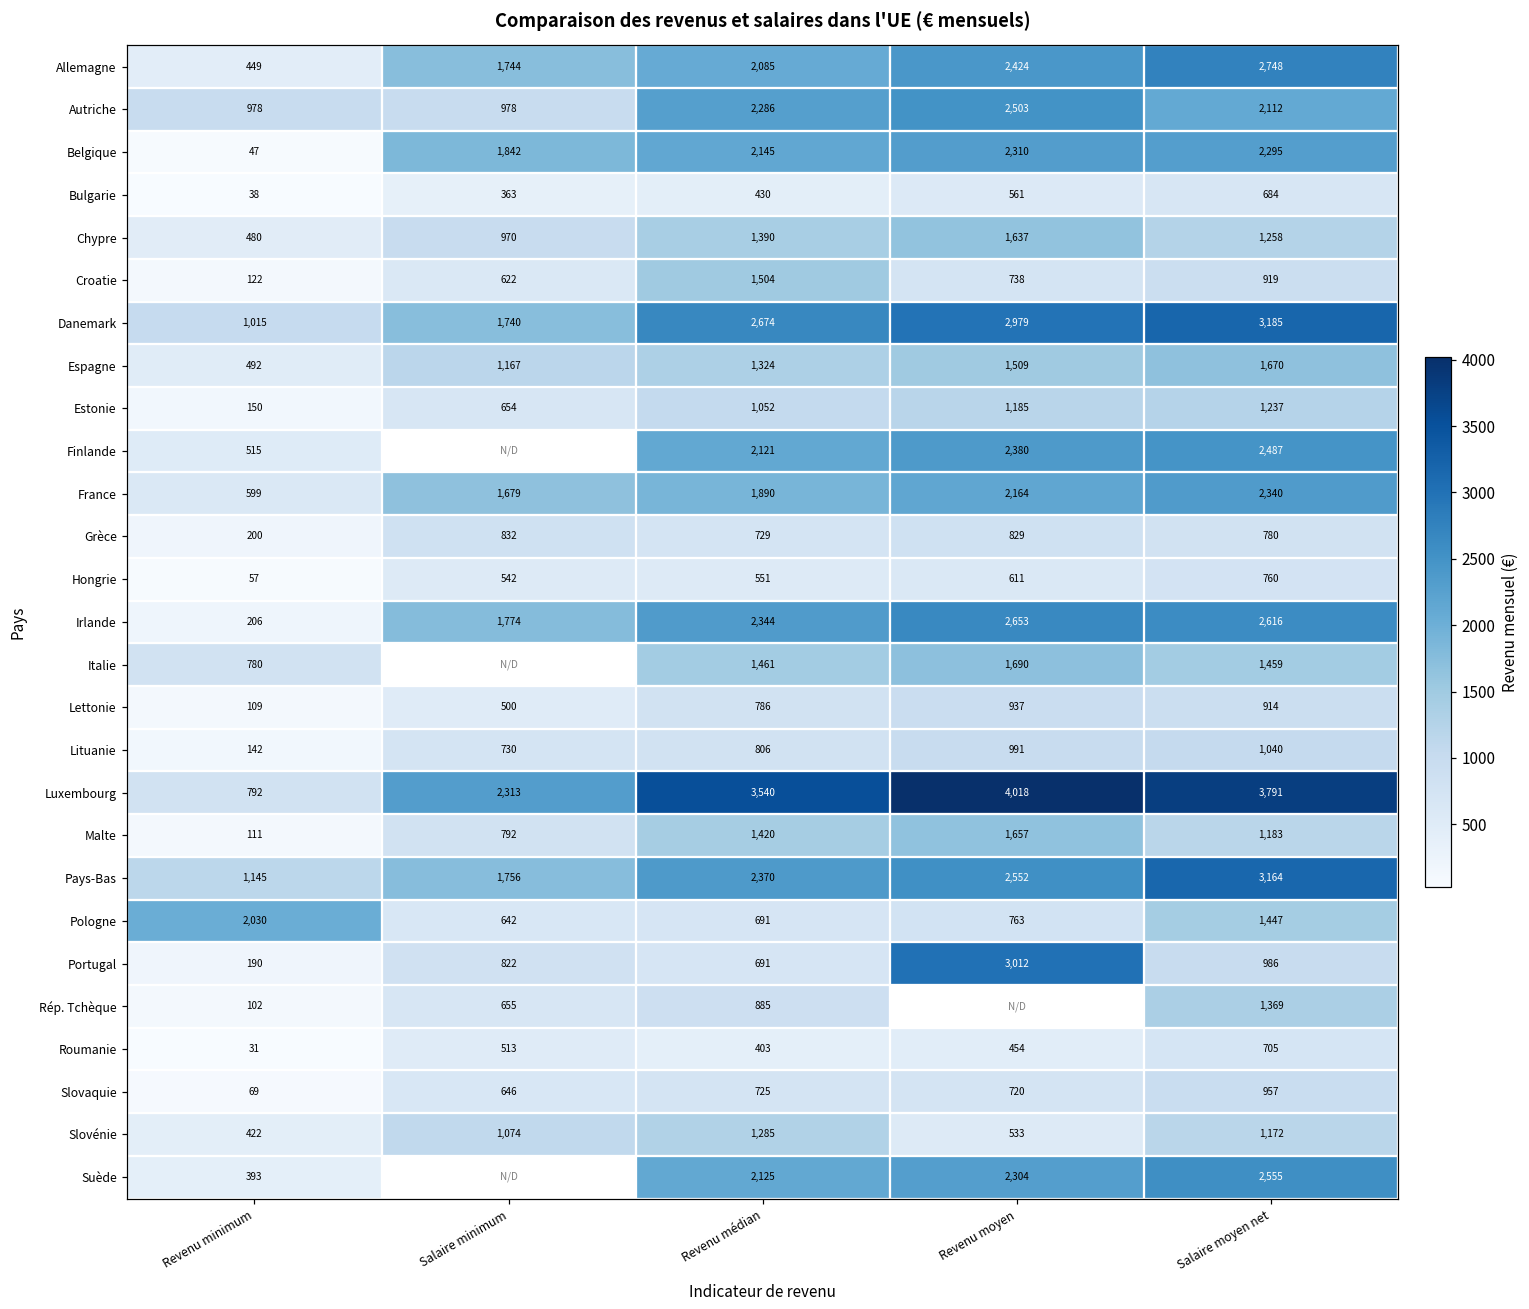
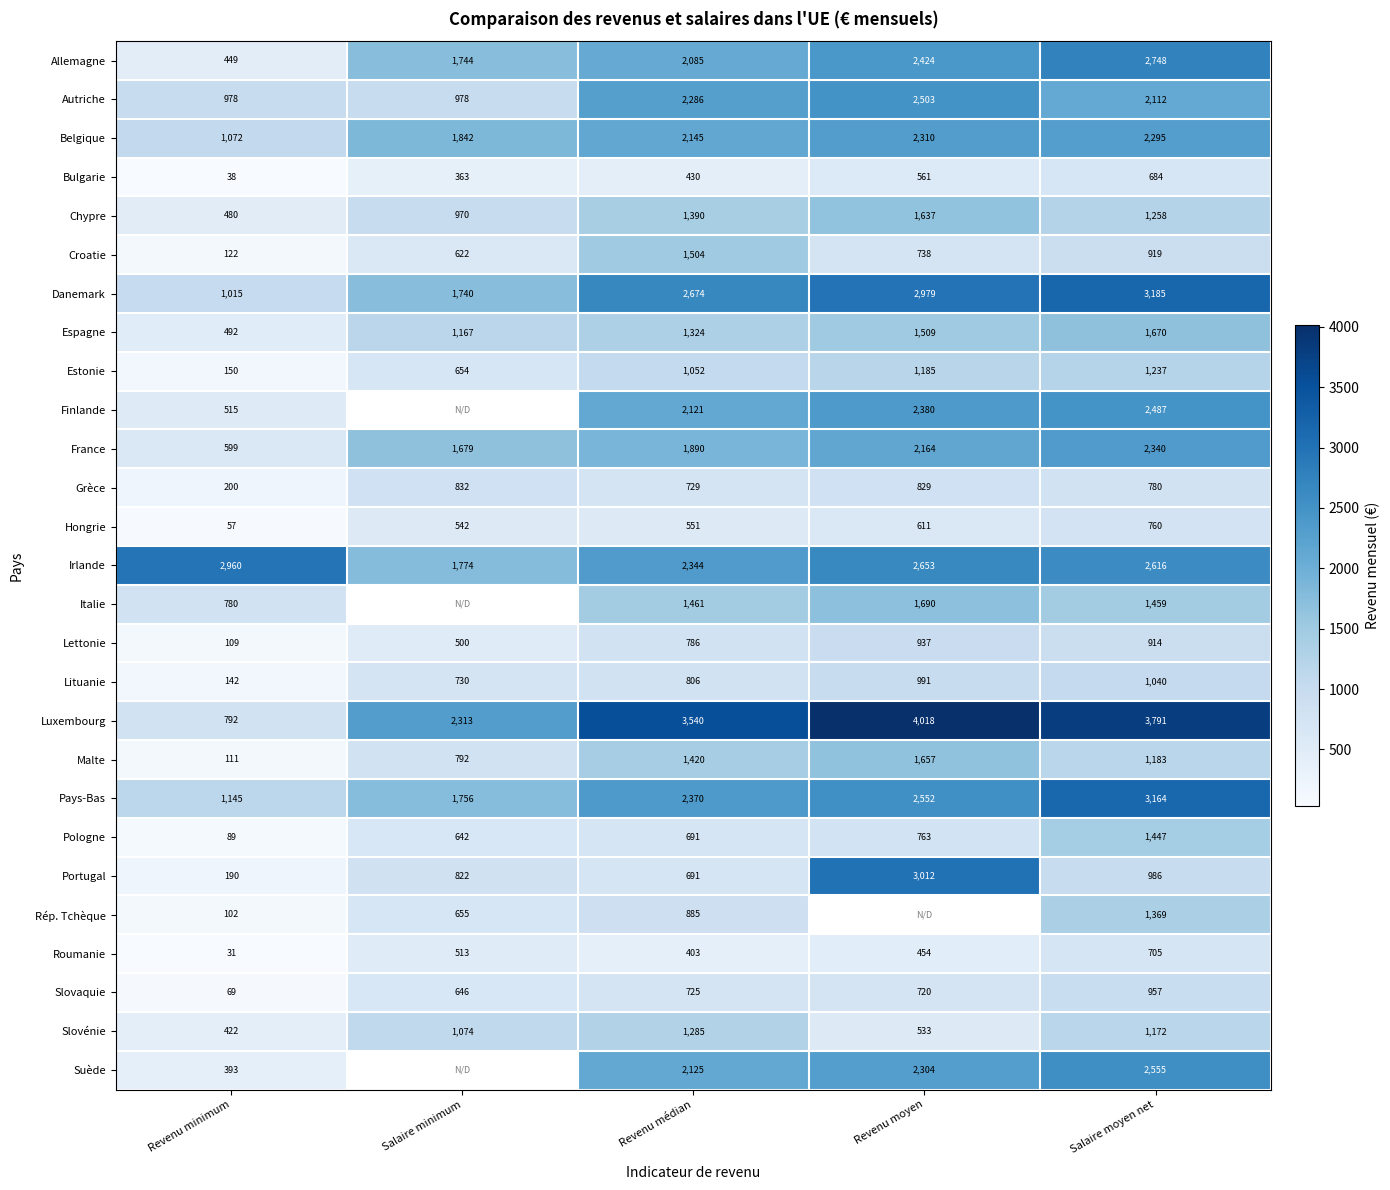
  {
    "Allemagne": {
      "Revenu minimum": "449",
      "Salaire minimum": "1,744",
      "Revenu médian": "2,085",
      "Revenu moyen": "2,424",
      "Salaire moyen net": "2,748"
    },
    "Autriche": {
      "Revenu minimum": "978",
      "Salaire minimum": "978",
      "Revenu médian": "2,286",
      "Revenu moyen": "2,503",
      "Salaire moyen net": "2,112"
    },
    "Belgique": {
-     "Revenu minimum": "47",
+     "Revenu minimum": "1,072",
      "Salaire minimum": "1,842",
      "Revenu médian": "2,145",
      "Revenu moyen": "2,310",
      "Salaire moyen net": "2,295"
    },
    "Bulgarie": {
      "Revenu minimum": "38",
      "Salaire minimum": "363",
      "Revenu médian": "430",
      "Revenu moyen": "561",
      "Salaire moyen net": "684"
    },
    "Chypre": {
      "Revenu minimum": "480",
      "Salaire minimum": "970",
      "Revenu médian": "1,390",
      "Revenu moyen": "1,637",
      "Salaire moyen net": "1,258"
    },
    "Croatie": {
      "Revenu minimum": "122",
      "Salaire minimum": "622",
      "Revenu médian": "1,504",
      "Revenu moyen": "738",
      "Salaire moyen net": "919"
    },
    "Danemark": {
      "Revenu minimum": "1,015",
      "Salaire minimum": "1,740",
      "Revenu médian": "2,674",
      "Revenu moyen": "2,979",
      "Salaire moyen net": "3,185"
    },
    "Espagne": {
      "Revenu minimum": "492",
      "Salaire minimum": "1,167",
      "Revenu médian": "1,324",
      "Revenu moyen": "1,509",
      "Salaire moyen net": "1,670"
    },
    "Estonie": {
      "Revenu minimum": "150",
      "Salaire minimum": "654",
      "Revenu médian": "1,052",
      "Revenu moyen": "1,185",
      "Salaire moyen net": "1,237"
    },
    "Finlande": {
      "Revenu minimum": "515",
      "Revenu médian": "2,121",
      "Revenu moyen": "2,380",
      "Salaire moyen net": "2,487"
    },
    "France": {
      "Revenu minimum": "599",
      "Salaire minimum": "1,679",
      "Revenu médian": "1,890",
      "Revenu moyen": "2,164",
      "Salaire moyen net": "2,340"
    },
    "Grèce": {
      "Revenu minimum": "200",
      "Salaire minimum": "832",
      "Revenu médian": "729",
      "Revenu moyen": "829",
      "Salaire moyen net": "780"
    },
    "Hongrie": {
      "Revenu minimum": "57",
      "Salaire minimum": "542",
      "Revenu médian": "551",
      "Revenu moyen": "611",
      "Salaire moyen net": "760"
    },
    "Irlande": {
-     "Revenu minimum": "206",
+     "Revenu minimum": "2,960",
      "Salaire minimum": "1,774",
      "Revenu médian": "2,344",
      "Revenu moyen": "2,653",
      "Salaire moyen net": "2,616"
    },
    "Italie": {
      "Revenu minimum": "780",
      "Revenu médian": "1,461",
      "Revenu moyen": "1,690",
      "Salaire moyen net": "1,459"
    },
    "Lettonie": {
      "Revenu minimum": "109",
      "Salaire minimum": "500",
      "Revenu médian": "786",
      "Revenu moyen": "937",
      "Salaire moyen net": "914"
    },
    "Lituanie": {
      "Revenu minimum": "142",
      "Salaire minimum": "730",
      "Revenu médian": "806",
      "Revenu moyen": "991",
      "Salaire moyen net": "1,040"
    },
    "Luxembourg": {
      "Revenu minimum": "792",
      "Salaire minimum": "2,313",
      "Revenu médian": "3,540",
      "Revenu moyen": "4,018",
      "Salaire moyen net": "3,791"
    },
    "Malte": {
      "Revenu minimum": "111",
      "Salaire minimum": "792",
      "Revenu médian": "1,420",
      "Revenu moyen": "1,657",
      "Salaire moyen net": "1,183"
    },
    "Pays-Bas": {
      "Revenu minimum": "1,145",
      "Salaire minimum": "1,756",
      "Revenu médian": "2,370",
      "Revenu moyen": "2,552",
      "Salaire moyen net": "3,164"
    },
    "Pologne": {
-     "Revenu minimum": "2,030",
+     "Revenu minimum": "89",
      "Salaire minimum": "642",
      "Revenu médian": "691",
      "Revenu moyen": "763",
      "Salaire moyen net": "1,447"
    },
    "Portugal": {
      "Revenu minimum": "190",
      "Salaire minimum": "822",
      "Revenu médian": "691",
      "Revenu moyen": "3,012",
      "Salaire moyen net": "986"
    },
    "Rép. Tchèque": {
      "Revenu minimum": "102",
      "Salaire minimum": "655",
      "Revenu médian": "885",
      "Salaire moyen net": "1,369"
    },
    "Roumanie": {
      "Revenu minimum": "31",
      "Salaire minimum": "513",
      "Revenu médian": "403",
      "Revenu moyen": "454",
      "Salaire moyen net": "705"
    },
    "Slovaquie": {
      "Revenu minimum": "69",
      "Salaire minimum": "646",
      "Revenu médian": "725",
      "Revenu moyen": "720",
      "Salaire moyen net": "957"
    },
    "Slovénie": {
      "Revenu minimum": "422",
      "Salaire minimum": "1,074",
      "Revenu médian": "1,285",
      "Revenu moyen": "533",
      "Salaire moyen net": "1,172"
    },
    "Suède": {
      "Revenu minimum": "393",
      "Revenu médian": "2,125",
      "Revenu moyen": "2,304",
      "Salaire moyen net": "2,555"
    }
  }
